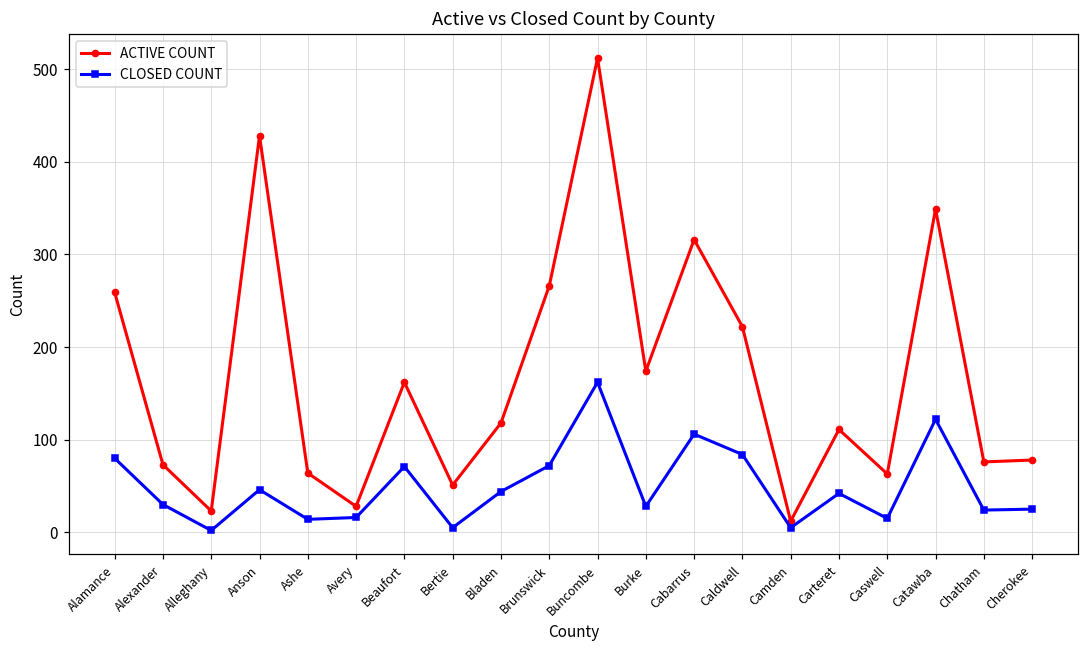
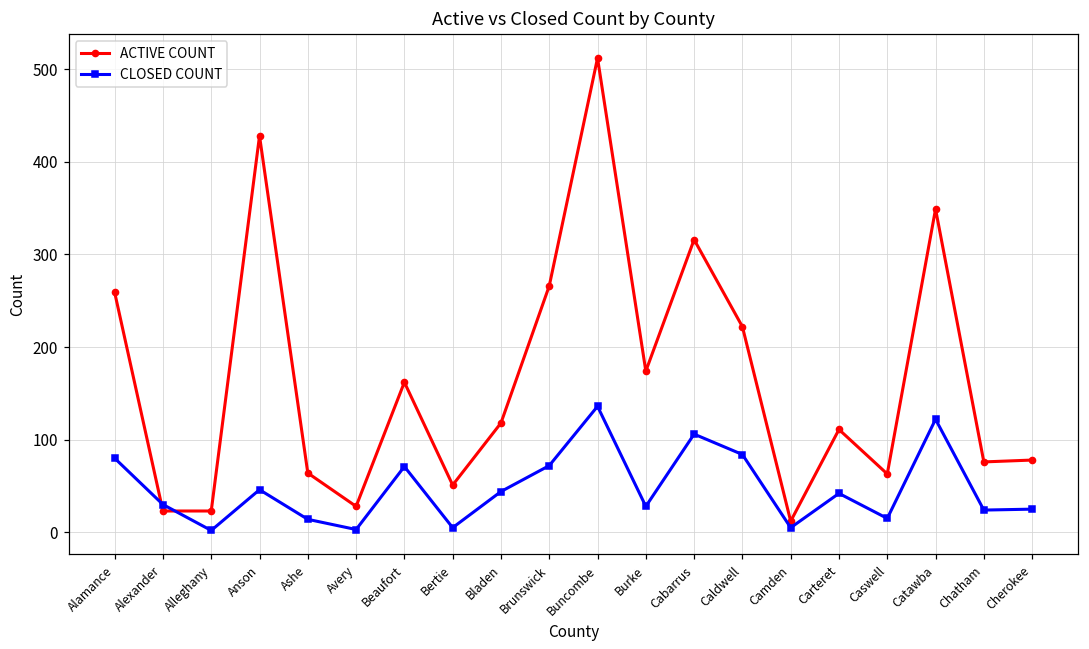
  {
    "ACTIVE COUNT": {
      "Alamance": 260,
-     "Alexander": 70,
+     "Alexander": 20,
      "Alleghany": 20,
      "Anson": 430,
      "Ashe": 60,
      "Avery": 30,
      "Beaufort": 160,
      "Bertie": 50,
      "Bladen": 120,
      "Brunswick": 270,
      "Buncombe": 510,
      "Burke": 170,
      "Cabarrus": 320,
      "Caldwell": 220,
      "Camden": 10,
      "Carteret": 110,
      "Caswell": 60,
      "Catawba": 350,
      "Chatham": 80,
      "Cherokee": 80
    },
    "CLOSED COUNT": {
      "Alamance": 80,
      "Alexander": 30,
      "Alleghany": 0,
      "Anson": 50,
      "Ashe": 10,
-     "Avery": 20,
+     "Avery": 0,
      "Beaufort": 70,
      "Bertie": 10,
      "Bladen": 40,
      "Brunswick": 70,
-     "Buncombe": 160,
+     "Buncombe": 140,
      "Burke": 30,
      "Cabarrus": 110,
      "Caldwell": 80,
      "Camden": 10,
      "Carteret": 40,
      "Caswell": 20,
      "Catawba": 120,
      "Chatham": 20,
      "Cherokee": 30
    }
  }
